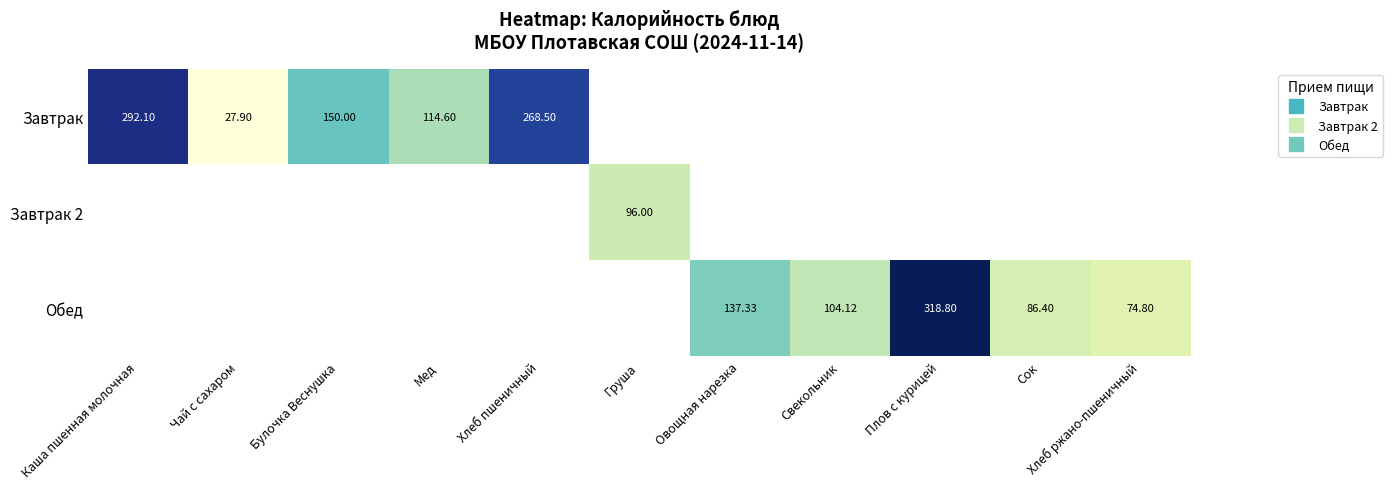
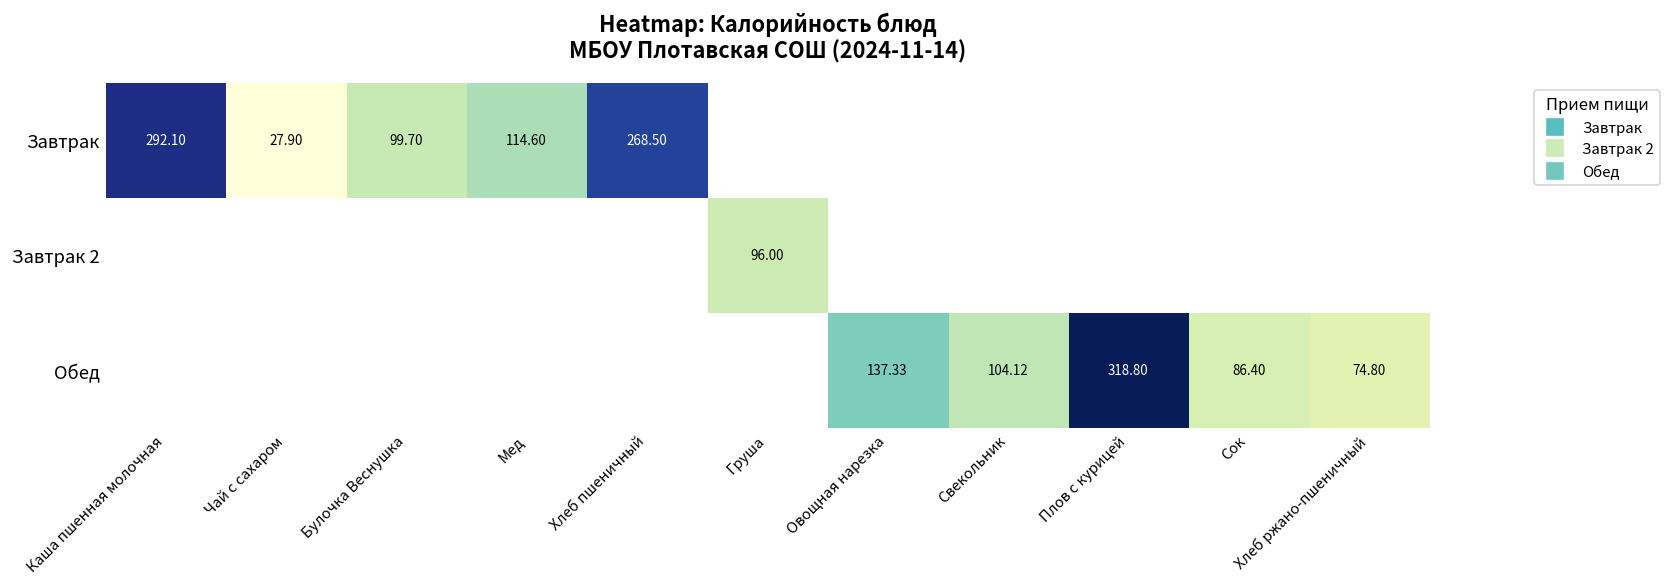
  {
    "Завтрак": {
      "Каша пшенная молочная": 292.10,
      "Чай с сахаром": 27.90,
-     "Булочка Веснушка": 150.00,
+     "Булочка Веснушка": 99.70,
      "Мед": 114.60,
      "Хлеб пшеничный": 268.50
    },
    "Завтрак 2": {
      "Груша": 96.00
    },
    "Обед": {
      "Овощная нарезка": 137.33,
      "Свекольник": 104.12,
      "Плов с курицей": 318.80,
      "Сок": 86.40,
      "Хлеб ржано-пшеничный": 74.80
    }
  }
